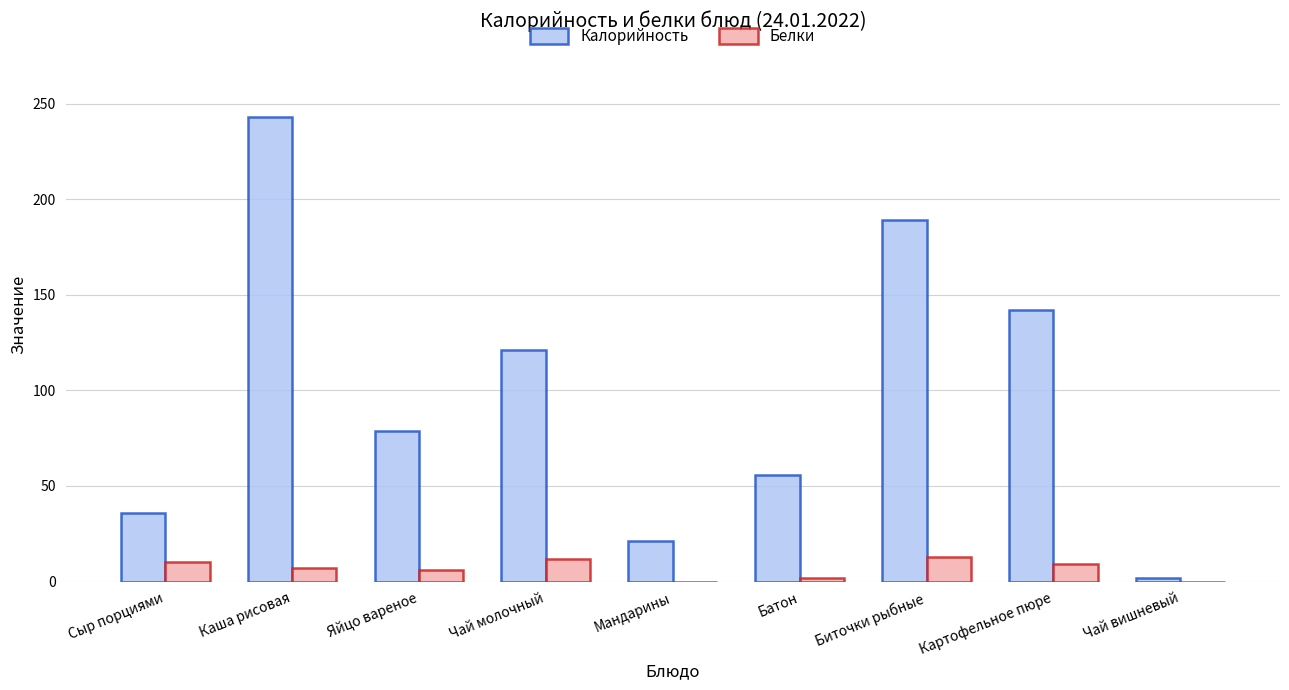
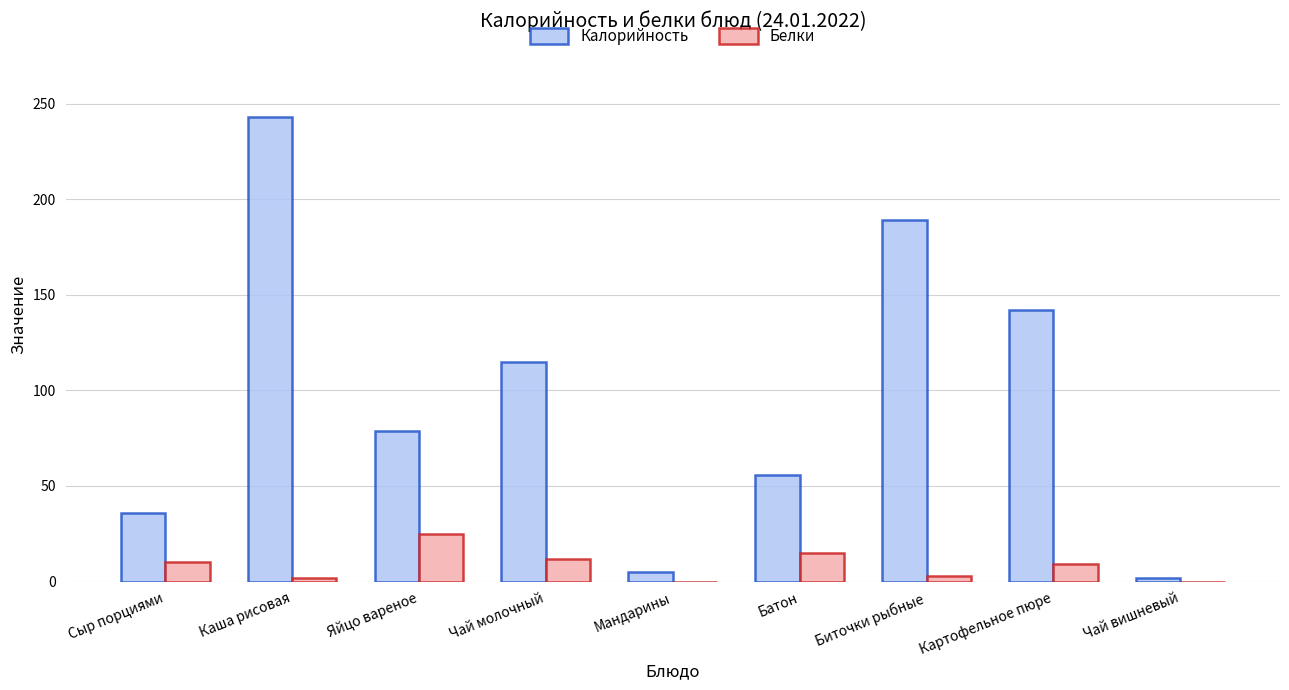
  {
    "Калорийность": {
      "Сыр порциями": 36,
      "Каша рисовая": 243,
      "Яйцо вареное": 79,
-     "Чай молочный": 121,
-     "Мандарины": 21,
+     "Чай молочный": 115,
+     "Мандарины": 5,
      "Батон": 56,
      "Биточки рыбные": 189,
      "Картофельное пюре": 142,
      "Чай вишневый": 2
    },
    "Белки": {
      "Сыр порциями": 10,
-     "Каша рисовая": 7,
-     "Яйцо вареное": 6,
+     "Каша рисовая": 2,
+     "Яйцо вареное": 25,
      "Чай молочный": 12,
      "Мандарины": 0,
-     "Батон": 2,
-     "Биточки рыбные": 13,
+     "Батон": 15,
+     "Биточки рыбные": 3,
      "Картофельное пюре": 9,
      "Чай вишневый": 0
    }
  }
